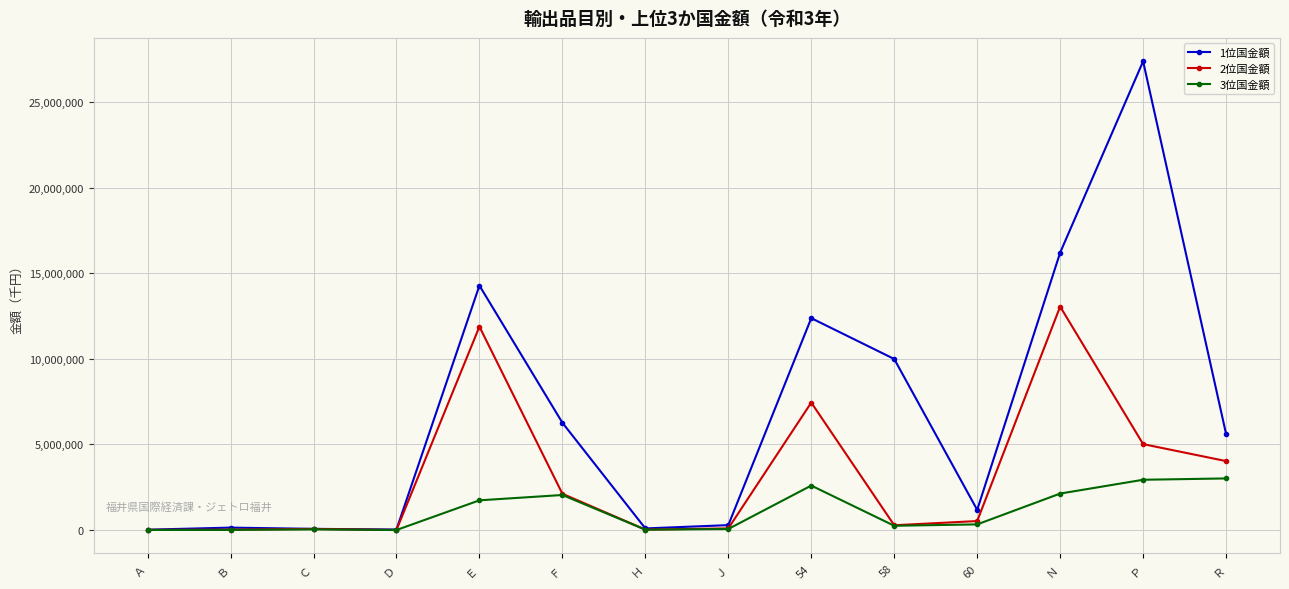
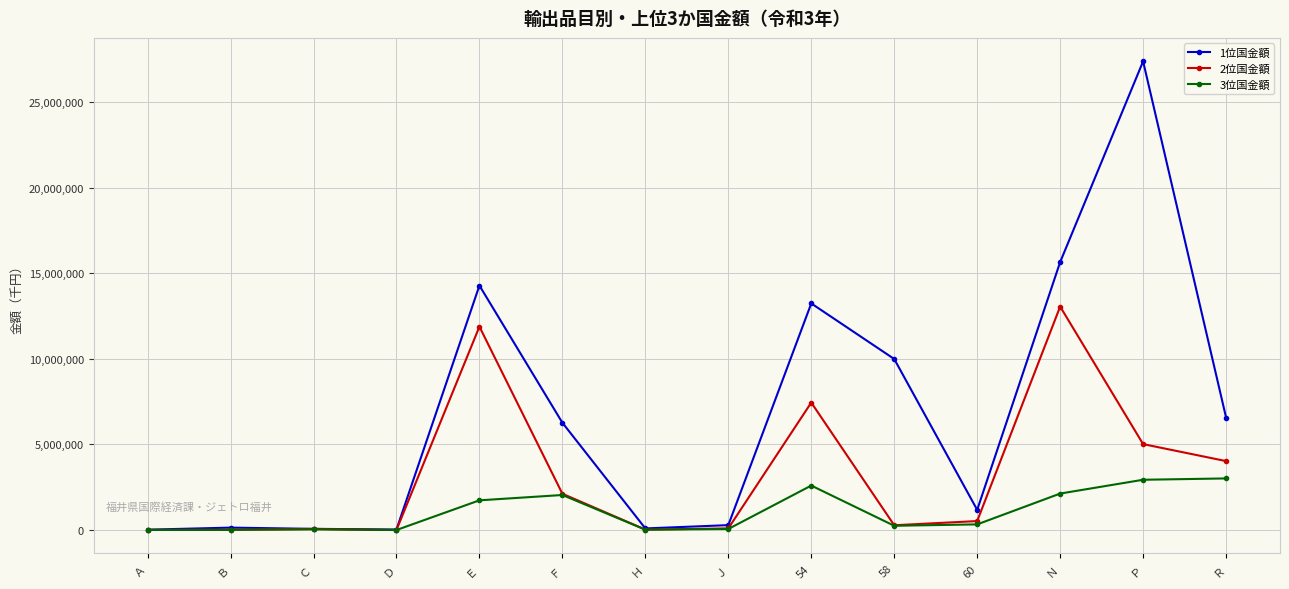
  {
    "1位国金額": {
      "Ｅ": "14,300,000",
      "Ｆ": "6,300,000",
      "Ｊ": "300,000",
-     "54": "12,400,000",
+     "54": "13,200,000",
      "58": "10,000,000",
      "60": "1,200,000",
-     "Ｎ": "16,200,000",
+     "Ｎ": "15,700,000",
      "Ｐ": "27,400,000",
-     "Ｒ": "5,600,000"
+     "Ｒ": "6,600,000"
    },
    "2位国金額": {
      "Ｅ": "11,900,000",
      "54": "7,400,000",
      "60": "500,000",
      "Ｎ": "13,100,000",
      "Ｐ": "5,000,000",
      "Ｒ": "4,000,000"
    },
    "3位国金額": {
      "Ｅ": "1,700,000",
      "54": "2,600,000",
      "60": "300,000",
      "Ｎ": "2,100,000",
      "Ｐ": "2,900,000",
      "Ｒ": "3,000,000"
    }
  }
